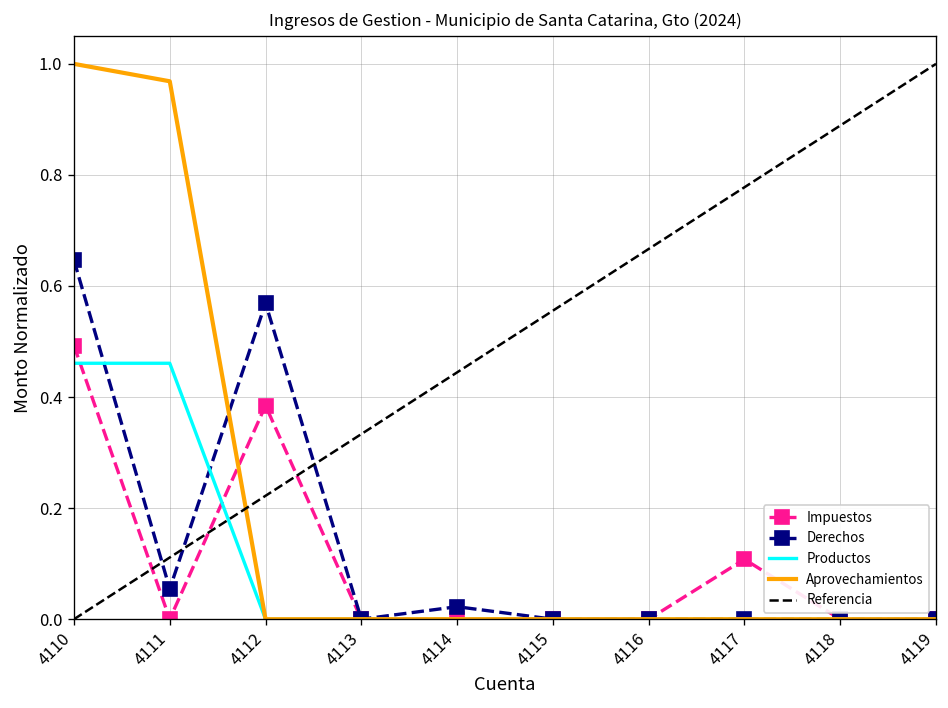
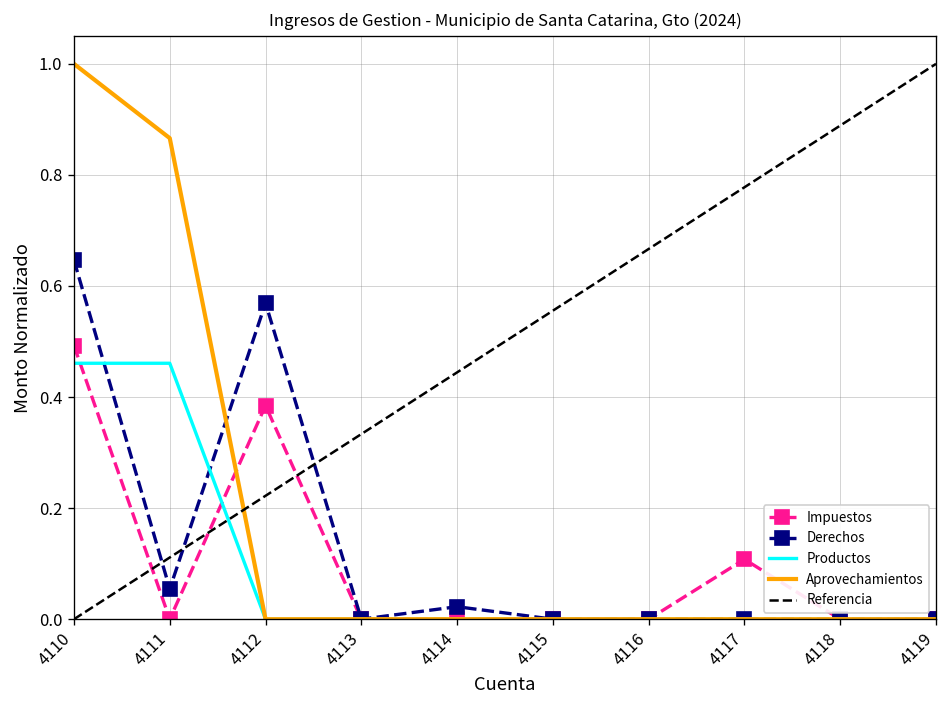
  {
    "Impuestos": {
      "4110": 0.49,
      "4111": 0.00,
      "4112": 0.38,
      "4117": 0.11
    },
    "Derechos": {
      "4110": 0.65,
      "4111": 0.05,
      "4112": 0.57,
      "4114": 0.02
    },
    "Productos": {
      "4110": 0.46,
      "4111": 0.46
    },
    "Aprovechamientos": {
      "4110": 1.00,
-     "4111": 0.97
+     "4111": 0.87
    },
    "Referencia": {
      "4110": 0.00,
      "4119": 1.00
    }
  }
